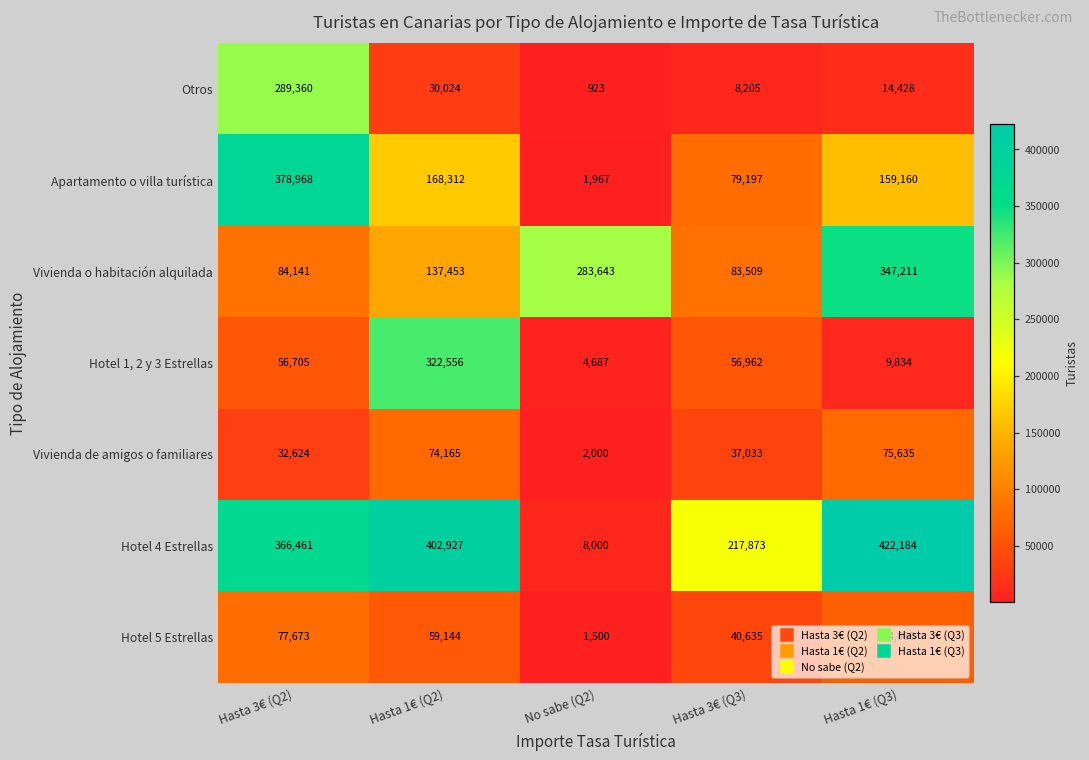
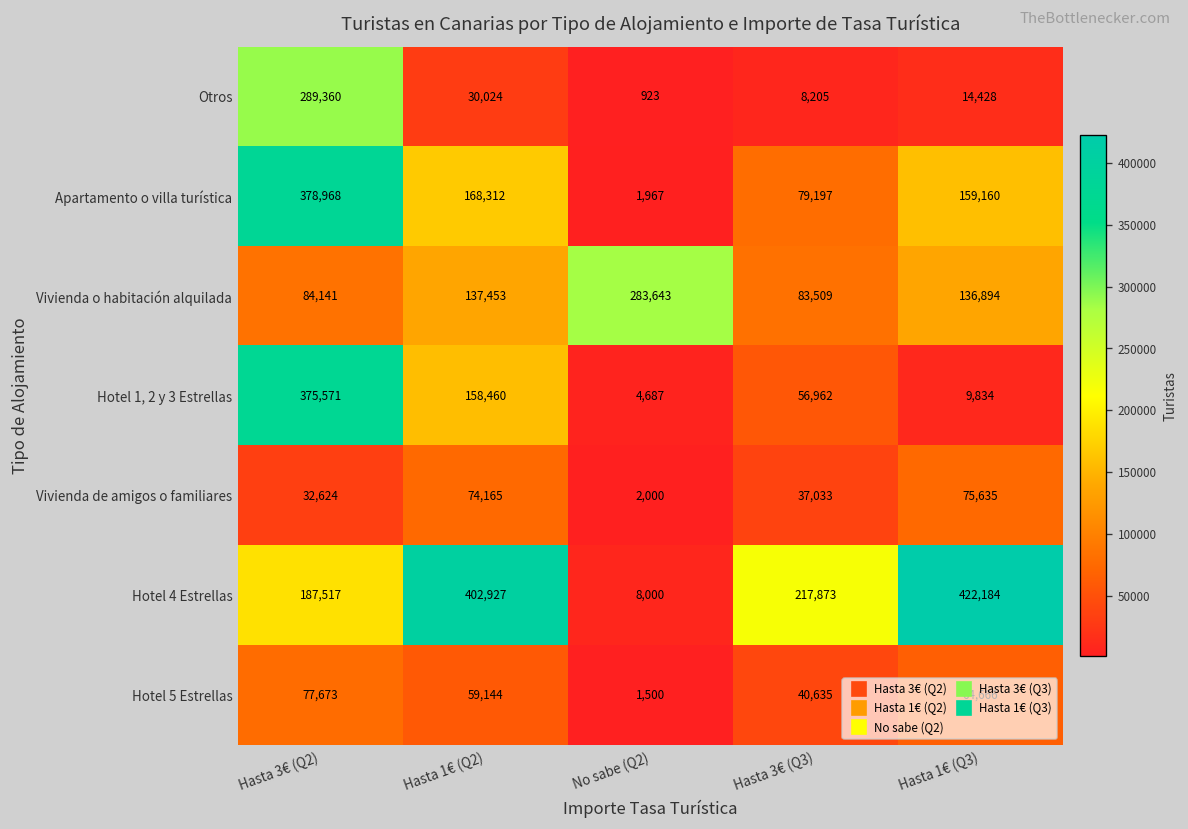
  {
    "Otros": {
      "Hasta 3€ (Q2)": "289,360",
      "Hasta 1€ (Q2)": "30,024",
      "No sabe (Q2)": "923",
      "Hasta 3€ (Q3)": "8,205",
      "Hasta 1€ (Q3)": "14,428"
    },
    "Apartamento o villa turística": {
      "Hasta 3€ (Q2)": "378,968",
      "Hasta 1€ (Q2)": "168,312",
      "No sabe (Q2)": "1,967",
      "Hasta 3€ (Q3)": "79,197",
      "Hasta 1€ (Q3)": "159,160"
    },
    "Vivienda o habitación alquilada": {
      "Hasta 3€ (Q2)": "84,141",
      "Hasta 1€ (Q2)": "137,453",
      "No sabe (Q2)": "283,643",
      "Hasta 3€ (Q3)": "83,509",
-     "Hasta 1€ (Q3)": "347,211"
+     "Hasta 1€ (Q3)": "136,894"
    },
    "Hotel 1, 2 y 3 Estrellas": {
-     "Hasta 3€ (Q2)": "56,705",
-     "Hasta 1€ (Q2)": "322,556",
+     "Hasta 3€ (Q2)": "375,571",
+     "Hasta 1€ (Q2)": "158,460",
      "No sabe (Q2)": "4,687",
      "Hasta 3€ (Q3)": "56,962",
      "Hasta 1€ (Q3)": "9,834"
    },
    "Vivienda de amigos o familiares": {
      "Hasta 3€ (Q2)": "32,624",
      "Hasta 1€ (Q2)": "74,165",
      "No sabe (Q2)": "2,000",
      "Hasta 3€ (Q3)": "37,033",
      "Hasta 1€ (Q3)": "75,635"
    },
    "Hotel 4 Estrellas": {
-     "Hasta 3€ (Q2)": "366,461",
+     "Hasta 3€ (Q2)": "187,517",
      "Hasta 1€ (Q2)": "402,927",
      "No sabe (Q2)": "8,000",
      "Hasta 3€ (Q3)": "217,873",
      "Hasta 1€ (Q3)": "422,184"
    },
    "Hotel 5 Estrellas": {
      "Hasta 3€ (Q2)": "77,673",
      "Hasta 1€ (Q2)": "59,144",
      "No sabe (Q2)": "1,500",
      "Hasta 3€ (Q3)": "40,635"
    }
  }
